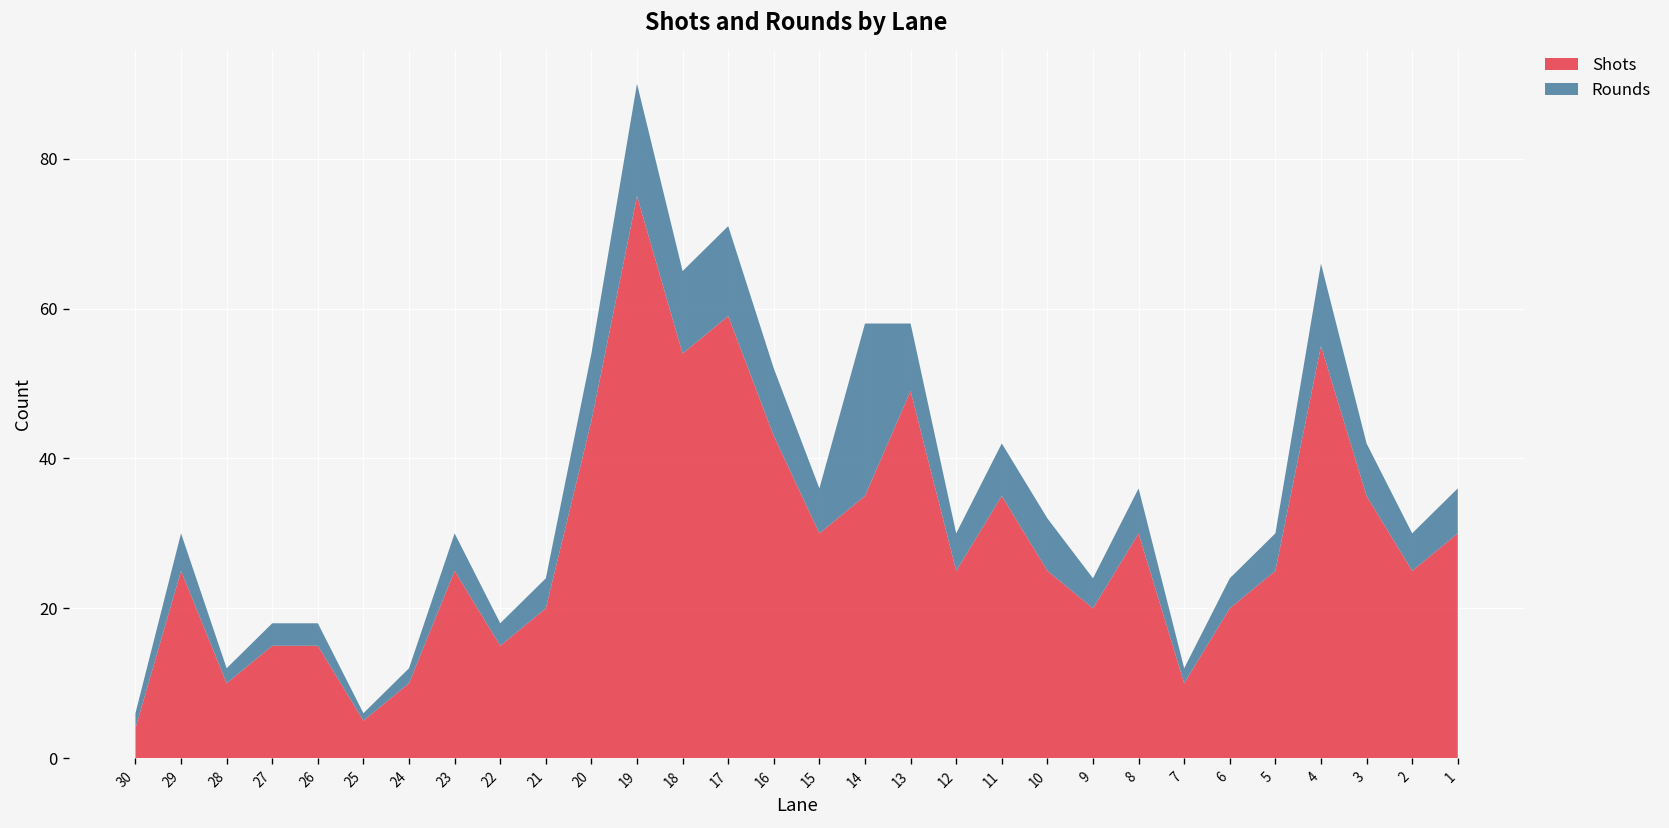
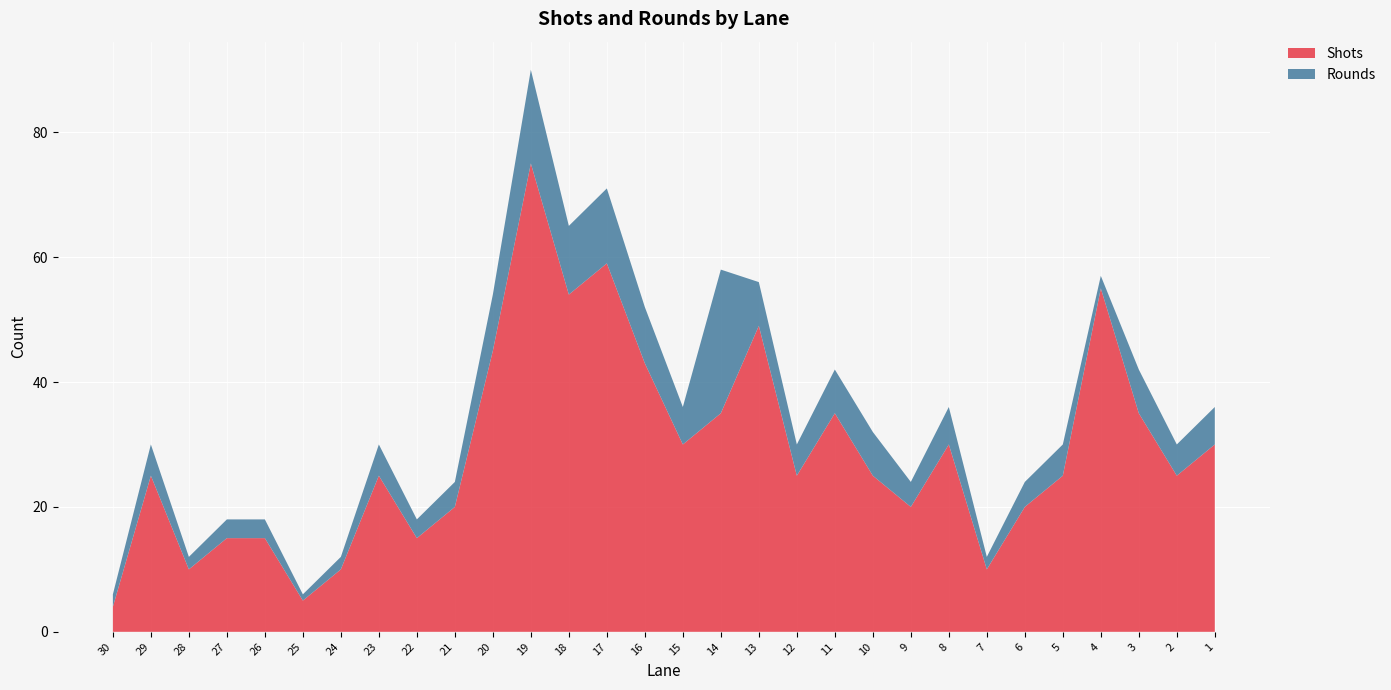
  {
    "Shots": {
      "30": 4,
      "29": 25,
      "28": 10,
      "27": 15,
      "26": 15,
      "25": 5,
      "24": 10,
      "23": 25,
      "22": 15,
      "21": 20,
      "20": 45,
      "19": 75,
      "18": 54,
      "17": 59,
      "16": 43,
      "15": 30,
      "14": 35,
      "13": 49,
      "12": 25,
      "11": 35,
      "10": 25,
      "9": 20,
      "8": 30,
      "7": 10,
      "6": 20,
      "5": 25,
      "4": 55,
      "3": 35,
      "2": 25,
      "1": 30
    },
    "Rounds": {
      "30": 2,
      "29": 5,
      "28": 2,
      "27": 3,
      "26": 3,
      "25": 1,
      "24": 2,
      "23": 5,
      "22": 3,
      "21": 4,
      "20": 9,
      "19": 15,
      "18": 11,
      "17": 12,
      "16": 9,
      "15": 6,
      "14": 23,
-     "13": 9,
+     "13": 7,
      "12": 5,
      "11": 7,
      "10": 7,
      "9": 4,
      "8": 6,
      "7": 2,
      "6": 4,
      "5": 5,
-     "4": 11,
+     "4": 2,
      "3": 7,
      "2": 5,
      "1": 6
    }
  }
